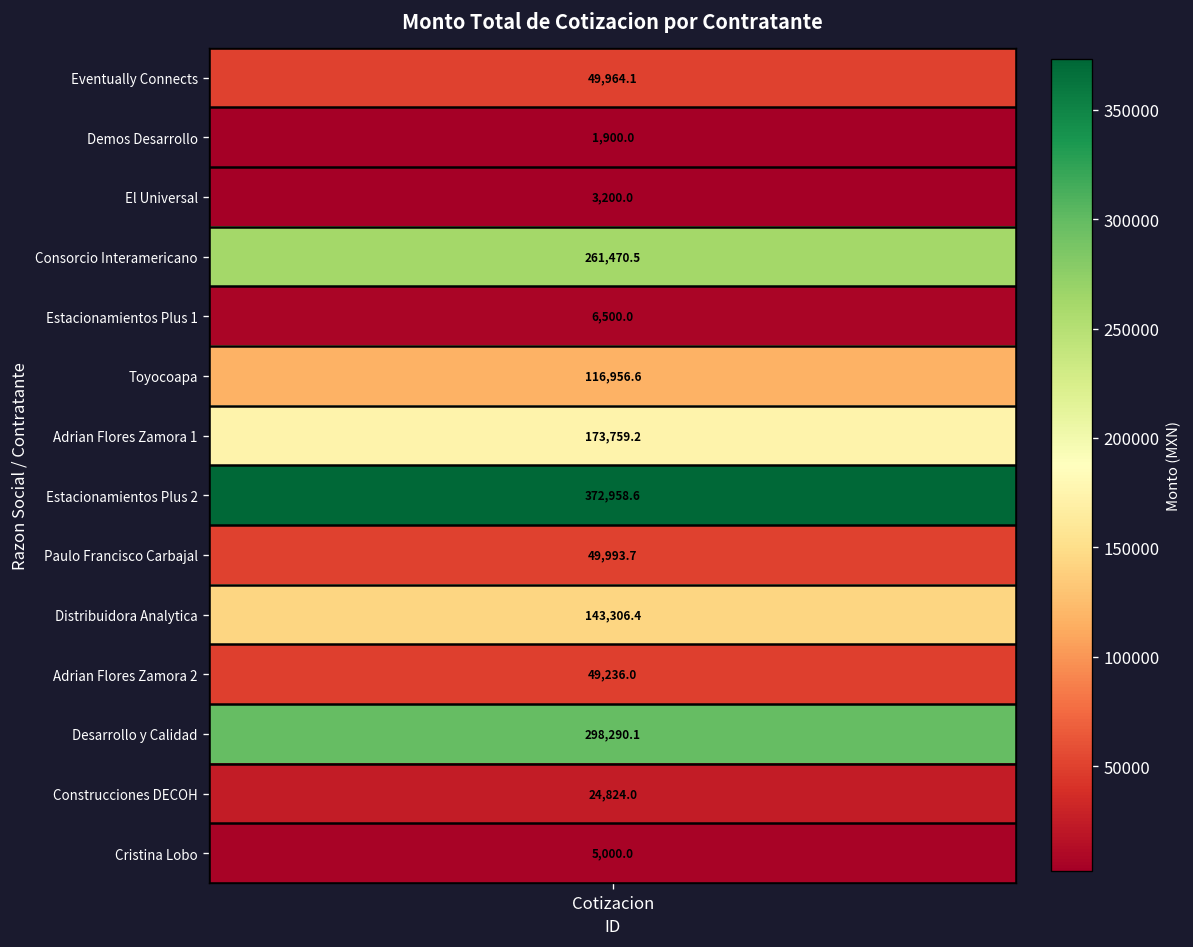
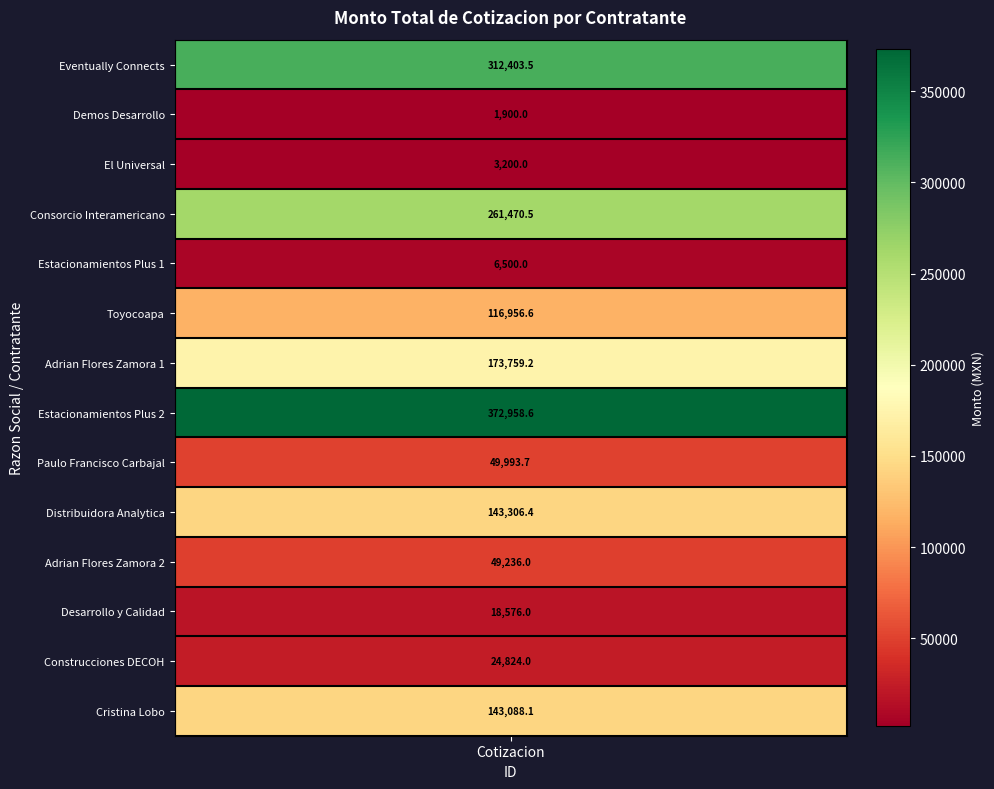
  {
    "Eventually Connects": {
-     "Cotizacion": "49,964.1"
+     "Cotizacion": "312,403.5"
    },
    "Demos Desarrollo": {
      "Cotizacion": "1,900.0"
    },
    "El Universal": {
      "Cotizacion": "3,200.0"
    },
    "Consorcio Interamericano": {
      "Cotizacion": "261,470.5"
    },
    "Estacionamientos Plus 1": {
      "Cotizacion": "6,500.0"
    },
    "Toyocoapa": {
      "Cotizacion": "116,956.6"
    },
    "Adrian Flores Zamora 1": {
      "Cotizacion": "173,759.2"
    },
    "Estacionamientos Plus 2": {
      "Cotizacion": "372,958.6"
    },
    "Paulo Francisco Carbajal": {
      "Cotizacion": "49,993.7"
    },
    "Distribuidora Analytica": {
      "Cotizacion": "143,306.4"
    },
    "Adrian Flores Zamora 2": {
      "Cotizacion": "49,236.0"
    },
    "Desarrollo y Calidad": {
-     "Cotizacion": "298,290.1"
+     "Cotizacion": "18,576.0"
    },
    "Construcciones DECOH": {
      "Cotizacion": "24,824.0"
    },
    "Cristina Lobo": {
-     "Cotizacion": "5,000.0"
+     "Cotizacion": "143,088.1"
    }
  }
